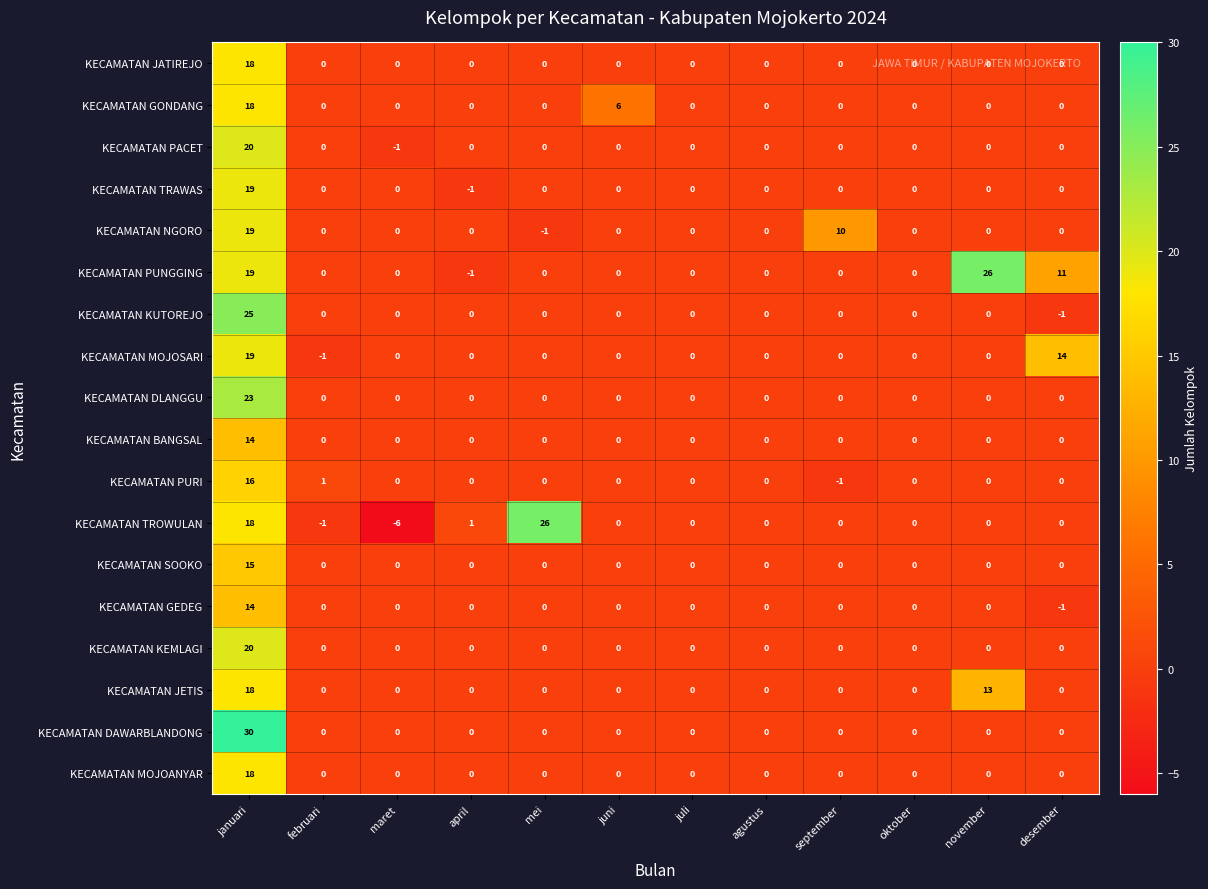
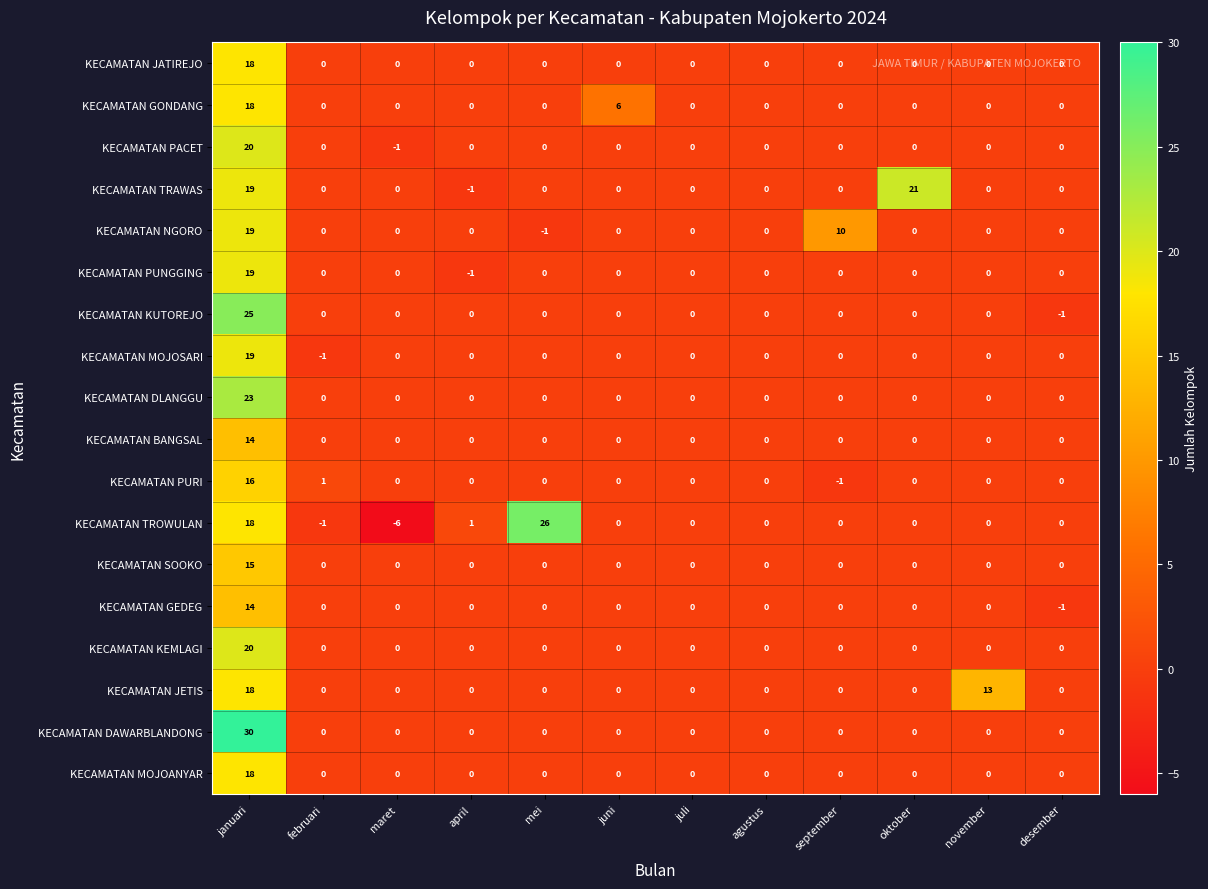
  {
    "KECAMATAN TRAWAS": {
      "januari": 19,
      "februari": 0,
      "maret": 0,
      "april": -1,
      "mei": 0,
      "juni": 0,
      "juli": 0,
      "agustus": 0,
      "september": 0,
-     "oktober": 0,
+     "oktober": 21,
      "november": 0,
      "desember": 0
    },
    "KECAMATAN PUNGGING": {
      "januari": 19,
      "februari": 0,
      "maret": 0,
      "april": -1,
      "mei": 0,
      "juni": 0,
      "juli": 0,
      "agustus": 0,
      "september": 0,
      "oktober": 0,
-     "november": 26,
-     "desember": 11
+     "november": 0,
+     "desember": 0
    },
    "KECAMATAN MOJOSARI": {
      "januari": 19,
      "februari": -1,
      "maret": 0,
      "april": 0,
      "mei": 0,
      "juni": 0,
      "juli": 0,
      "agustus": 0,
      "september": 0,
      "oktober": 0,
      "november": 0,
-     "desember": 14
+     "desember": 0
    }
  }
